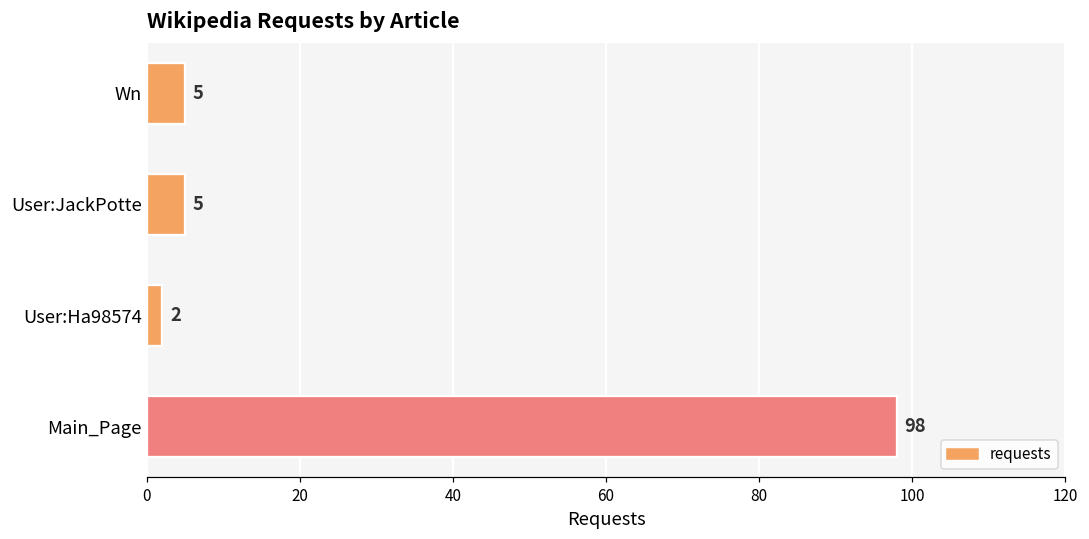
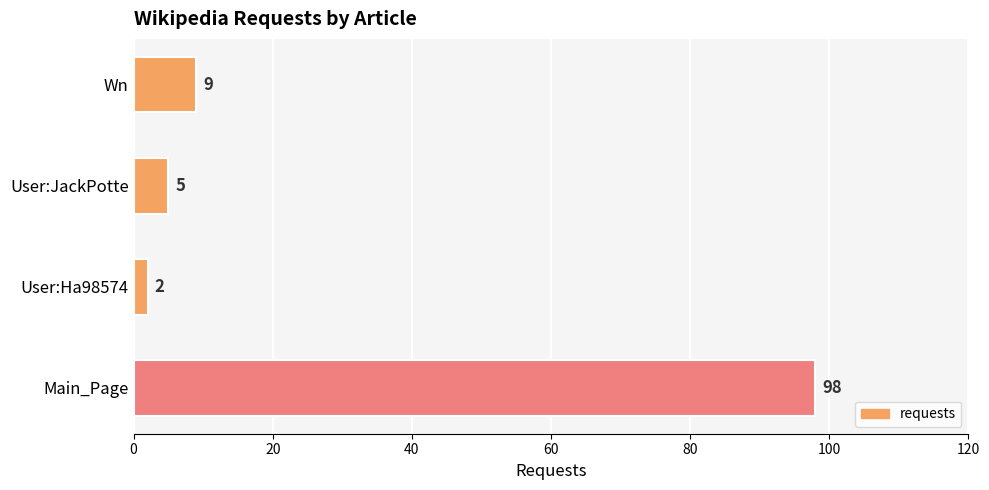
  {
-   "Wn": 5,
+   "Wn": 9,
    "User:JackPotte": 5,
    "User:Ha98574": 2,
    "Main_Page": 98
  }
